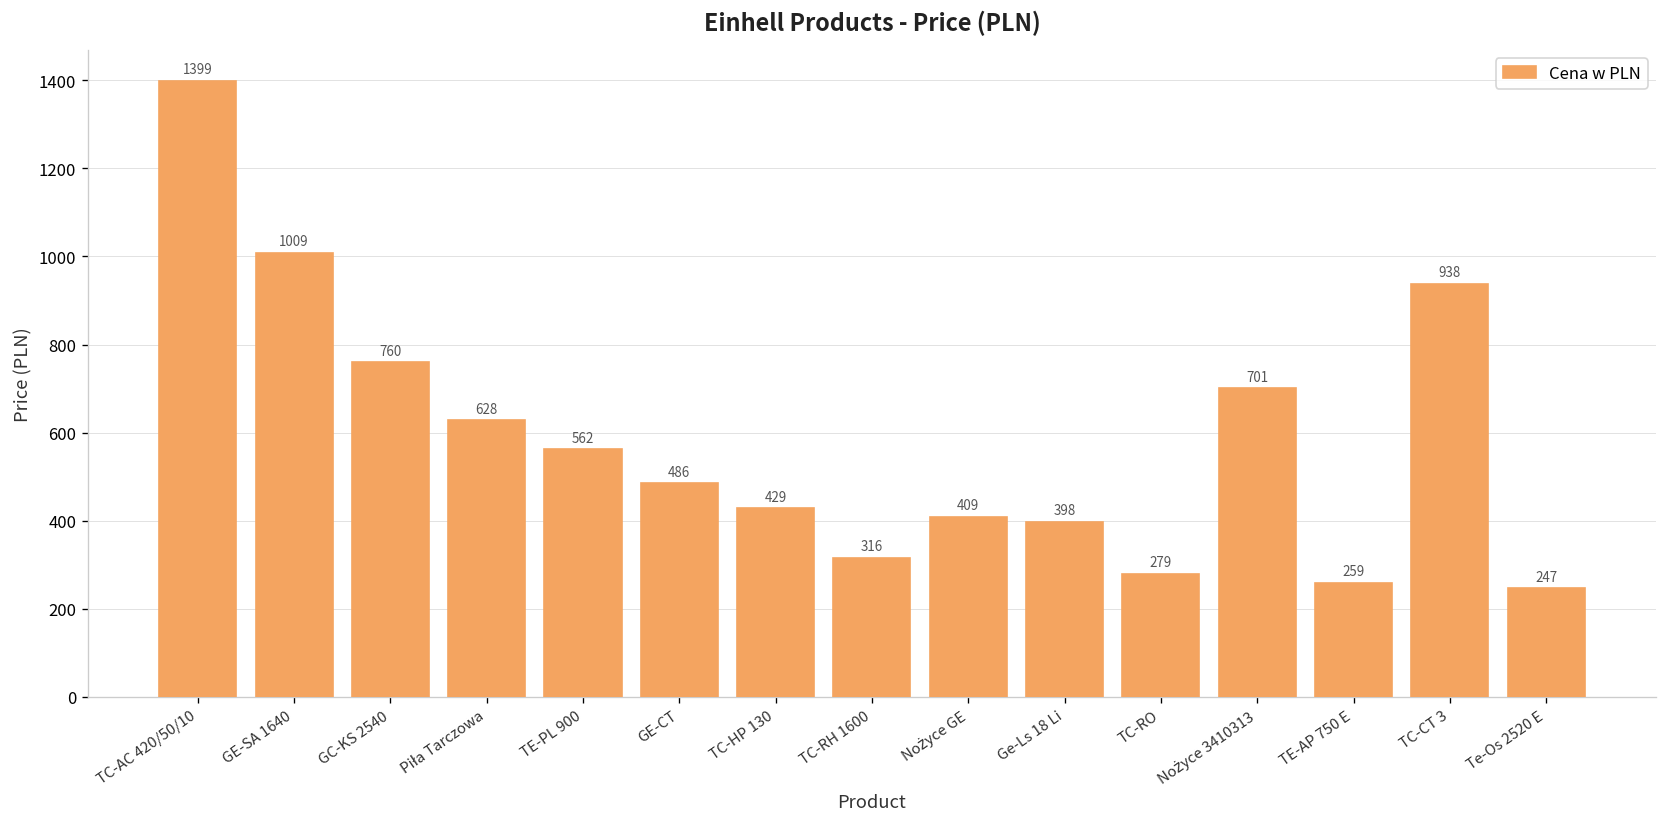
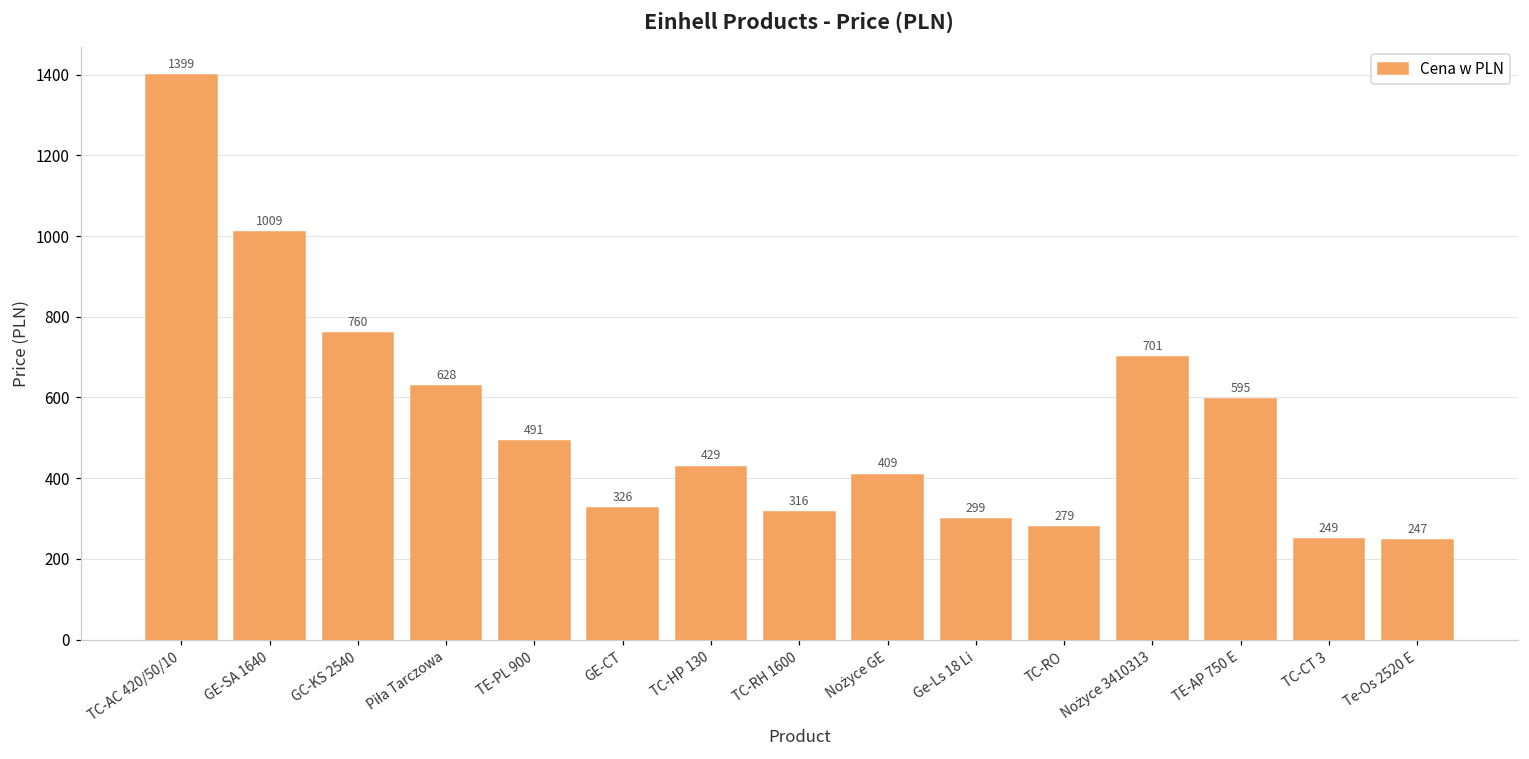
  {
    "TC-AC 420/50/10": 1399,
    "GE-SA 1640": 1009,
    "GC-KS 2540": 760,
    "Piła Tarczowa": 628,
-   "TE-PL 900": 562,
-   "GE-CT": 486,
+   "TE-PL 900": 491,
+   "GE-CT": 326,
    "TC-HP 130": 429,
    "TC-RH 1600": 316,
    "Nożyce GE": 409,
-   "Ge-Ls 18 Li": 398,
+   "Ge-Ls 18 Li": 299,
    "TC-RO": 279,
    "Nożyce 3410313": 701,
-   "TE-AP 750 E": 259,
-   "TC-CT 3": 938,
+   "TE-AP 750 E": 595,
+   "TC-CT 3": 249,
    "Te-Os 2520 E": 247
  }
